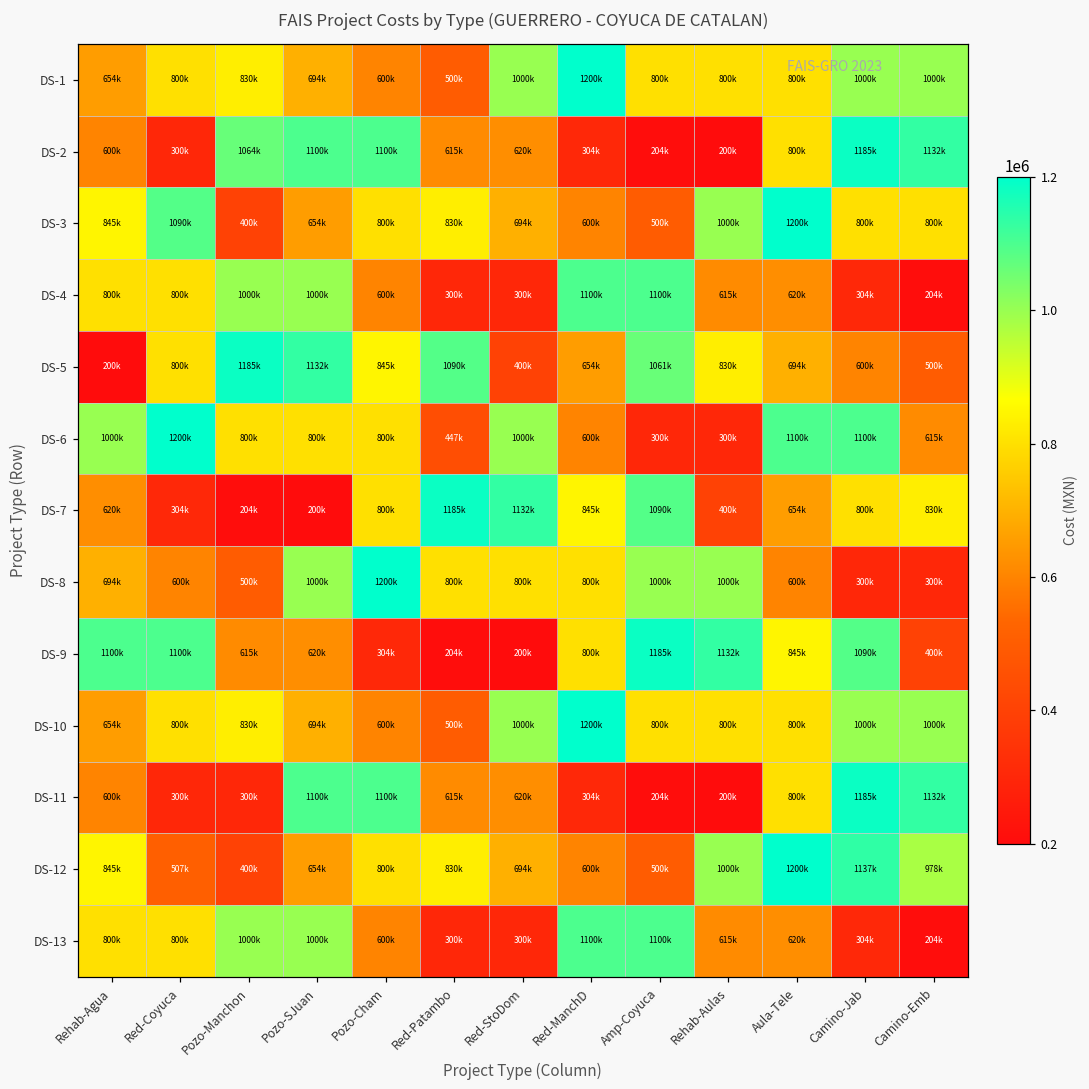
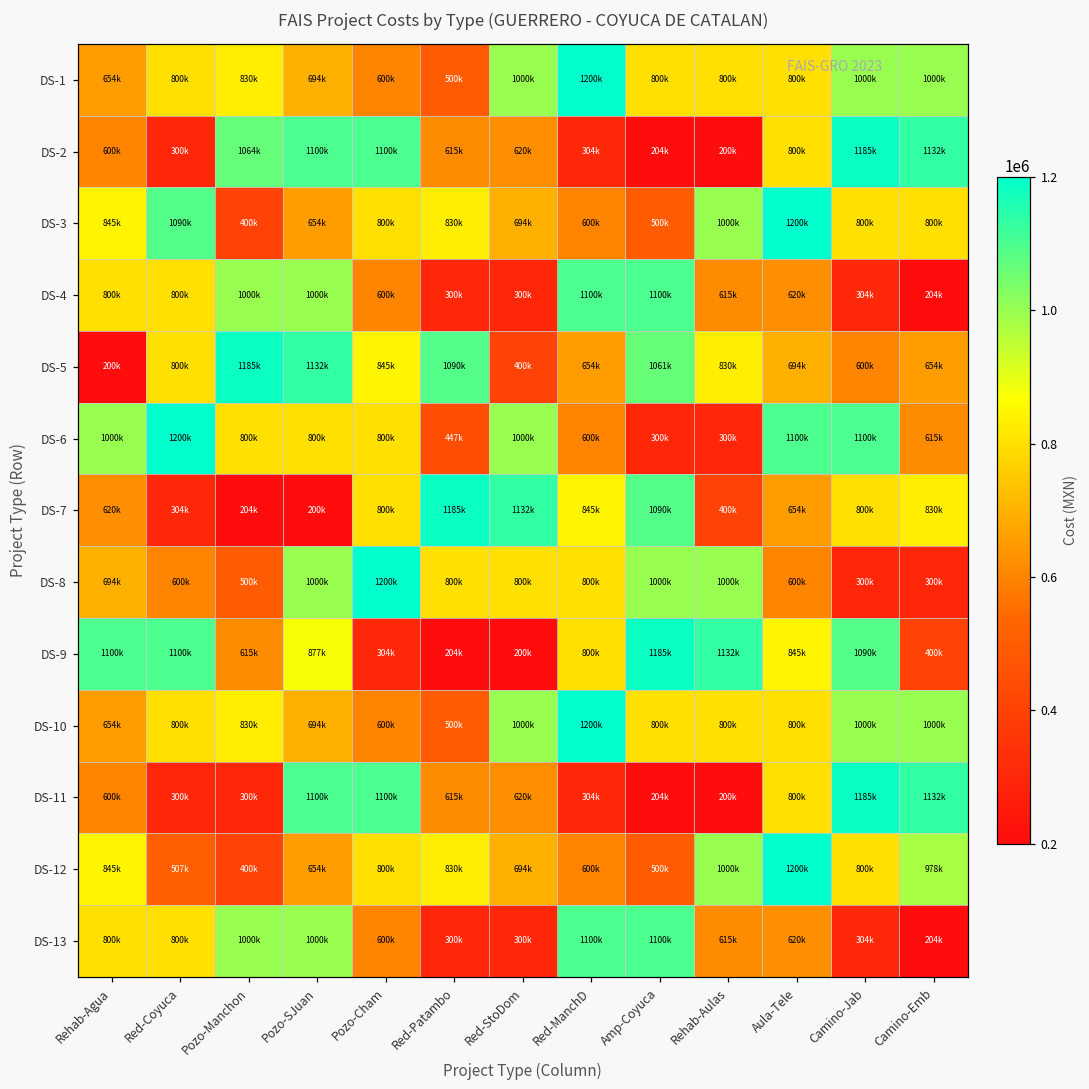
  {
    "DS-1": {
      "Rehab-Agua": "654k",
      "Red-Coyuca": "800k",
      "Pozo-Manchon": "830k",
      "Pozo-SJuan": "694k",
      "Pozo-Cham": "600k",
      "Red-Patambo": "500k",
      "Red-StoDom": "1000k",
      "Red-ManchD": "1200k",
      "Amp-Coyuca": "800k",
      "Rehab-Aulas": "800k",
      "Aula-Tele": "800k",
      "Camino-Jab": "1000k",
      "Camino-Emb": "1000k"
    },
    "DS-2": {
      "Rehab-Agua": "600k",
      "Red-Coyuca": "300k",
      "Pozo-Manchon": "1064k",
      "Pozo-SJuan": "1100k",
      "Pozo-Cham": "1100k",
      "Red-Patambo": "615k",
      "Red-StoDom": "620k",
      "Red-ManchD": "304k",
      "Amp-Coyuca": "204k",
      "Rehab-Aulas": "200k",
      "Aula-Tele": "800k",
      "Camino-Jab": "1185k",
      "Camino-Emb": "1132k"
    },
    "DS-3": {
      "Rehab-Agua": "845k",
      "Red-Coyuca": "1090k",
      "Pozo-Manchon": "400k",
      "Pozo-SJuan": "654k",
      "Pozo-Cham": "800k",
      "Red-Patambo": "830k",
      "Red-StoDom": "694k",
      "Red-ManchD": "600k",
      "Amp-Coyuca": "500k",
      "Rehab-Aulas": "1000k",
      "Aula-Tele": "1200k",
      "Camino-Jab": "800k",
      "Camino-Emb": "800k"
    },
    "DS-4": {
      "Rehab-Agua": "800k",
      "Red-Coyuca": "800k",
      "Pozo-Manchon": "1000k",
      "Pozo-SJuan": "1000k",
      "Pozo-Cham": "600k",
      "Red-Patambo": "300k",
      "Red-StoDom": "300k",
      "Red-ManchD": "1100k",
      "Amp-Coyuca": "1100k",
      "Rehab-Aulas": "615k",
      "Aula-Tele": "620k",
      "Camino-Jab": "304k",
      "Camino-Emb": "204k"
    },
    "DS-5": {
      "Rehab-Agua": "200k",
      "Red-Coyuca": "800k",
      "Pozo-Manchon": "1185k",
      "Pozo-SJuan": "1132k",
      "Pozo-Cham": "845k",
      "Red-Patambo": "1090k",
      "Red-StoDom": "400k",
      "Red-ManchD": "654k",
      "Amp-Coyuca": "1061k",
      "Rehab-Aulas": "830k",
      "Aula-Tele": "694k",
      "Camino-Jab": "600k",
-     "Camino-Emb": "500k"
+     "Camino-Emb": "654k"
    },
    "DS-6": {
      "Rehab-Agua": "1000k",
      "Red-Coyuca": "1200k",
      "Pozo-Manchon": "800k",
      "Pozo-SJuan": "800k",
      "Pozo-Cham": "800k",
      "Red-Patambo": "447k",
      "Red-StoDom": "1000k",
      "Red-ManchD": "600k",
      "Amp-Coyuca": "300k",
      "Rehab-Aulas": "300k",
      "Aula-Tele": "1100k",
      "Camino-Jab": "1100k",
      "Camino-Emb": "615k"
    },
    "DS-7": {
      "Rehab-Agua": "620k",
      "Red-Coyuca": "304k",
      "Pozo-Manchon": "204k",
      "Pozo-SJuan": "200k",
      "Pozo-Cham": "800k",
      "Red-Patambo": "1185k",
      "Red-StoDom": "1132k",
      "Red-ManchD": "845k",
      "Amp-Coyuca": "1090k",
      "Rehab-Aulas": "400k",
      "Aula-Tele": "654k",
      "Camino-Jab": "800k",
      "Camino-Emb": "830k"
    },
    "DS-8": {
      "Rehab-Agua": "694k",
      "Red-Coyuca": "600k",
      "Pozo-Manchon": "500k",
      "Pozo-SJuan": "1000k",
      "Pozo-Cham": "1200k",
      "Red-Patambo": "800k",
      "Red-StoDom": "800k",
      "Red-ManchD": "800k",
      "Amp-Coyuca": "1000k",
      "Rehab-Aulas": "1000k",
      "Aula-Tele": "600k",
      "Camino-Jab": "300k",
      "Camino-Emb": "300k"
    },
    "DS-9": {
      "Rehab-Agua": "1100k",
      "Red-Coyuca": "1100k",
      "Pozo-Manchon": "615k",
-     "Pozo-SJuan": "620k",
+     "Pozo-SJuan": "877k",
      "Pozo-Cham": "304k",
      "Red-Patambo": "204k",
      "Red-StoDom": "200k",
      "Red-ManchD": "800k",
      "Amp-Coyuca": "1185k",
      "Rehab-Aulas": "1132k",
      "Aula-Tele": "845k",
      "Camino-Jab": "1090k",
      "Camino-Emb": "400k"
    },
    "DS-10": {
      "Rehab-Agua": "654k",
      "Red-Coyuca": "800k",
      "Pozo-Manchon": "830k",
      "Pozo-SJuan": "694k",
      "Pozo-Cham": "600k",
      "Red-Patambo": "500k",
      "Red-StoDom": "1000k",
      "Red-ManchD": "1200k",
      "Amp-Coyuca": "800k",
      "Rehab-Aulas": "800k",
      "Aula-Tele": "800k",
      "Camino-Jab": "1000k",
      "Camino-Emb": "1000k"
    },
    "DS-11": {
      "Rehab-Agua": "600k",
      "Red-Coyuca": "300k",
      "Pozo-Manchon": "300k",
      "Pozo-SJuan": "1100k",
      "Pozo-Cham": "1100k",
      "Red-Patambo": "615k",
      "Red-StoDom": "620k",
      "Red-ManchD": "304k",
      "Amp-Coyuca": "204k",
      "Rehab-Aulas": "200k",
      "Aula-Tele": "800k",
      "Camino-Jab": "1185k",
      "Camino-Emb": "1132k"
    },
    "DS-12": {
      "Rehab-Agua": "845k",
      "Red-Coyuca": "507k",
      "Pozo-Manchon": "400k",
      "Pozo-SJuan": "654k",
      "Pozo-Cham": "800k",
      "Red-Patambo": "830k",
      "Red-StoDom": "694k",
      "Red-ManchD": "600k",
      "Amp-Coyuca": "500k",
      "Rehab-Aulas": "1000k",
      "Aula-Tele": "1200k",
-     "Camino-Jab": "1137k",
+     "Camino-Jab": "800k",
      "Camino-Emb": "978k"
    },
    "DS-13": {
      "Rehab-Agua": "800k",
      "Red-Coyuca": "800k",
      "Pozo-Manchon": "1000k",
      "Pozo-SJuan": "1000k",
      "Pozo-Cham": "600k",
      "Red-Patambo": "300k",
      "Red-StoDom": "300k",
      "Red-ManchD": "1100k",
      "Amp-Coyuca": "1100k",
      "Rehab-Aulas": "615k",
      "Aula-Tele": "620k",
      "Camino-Jab": "304k",
      "Camino-Emb": "204k"
    }
  }
